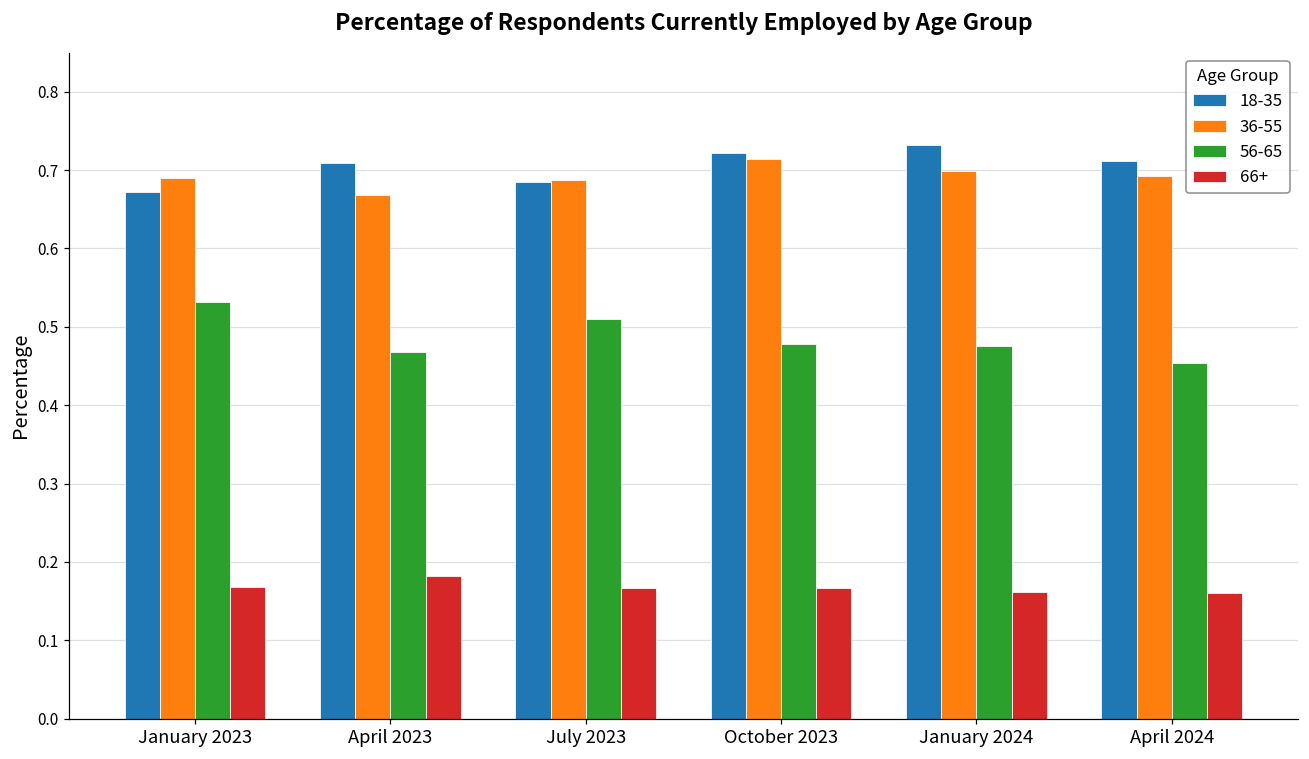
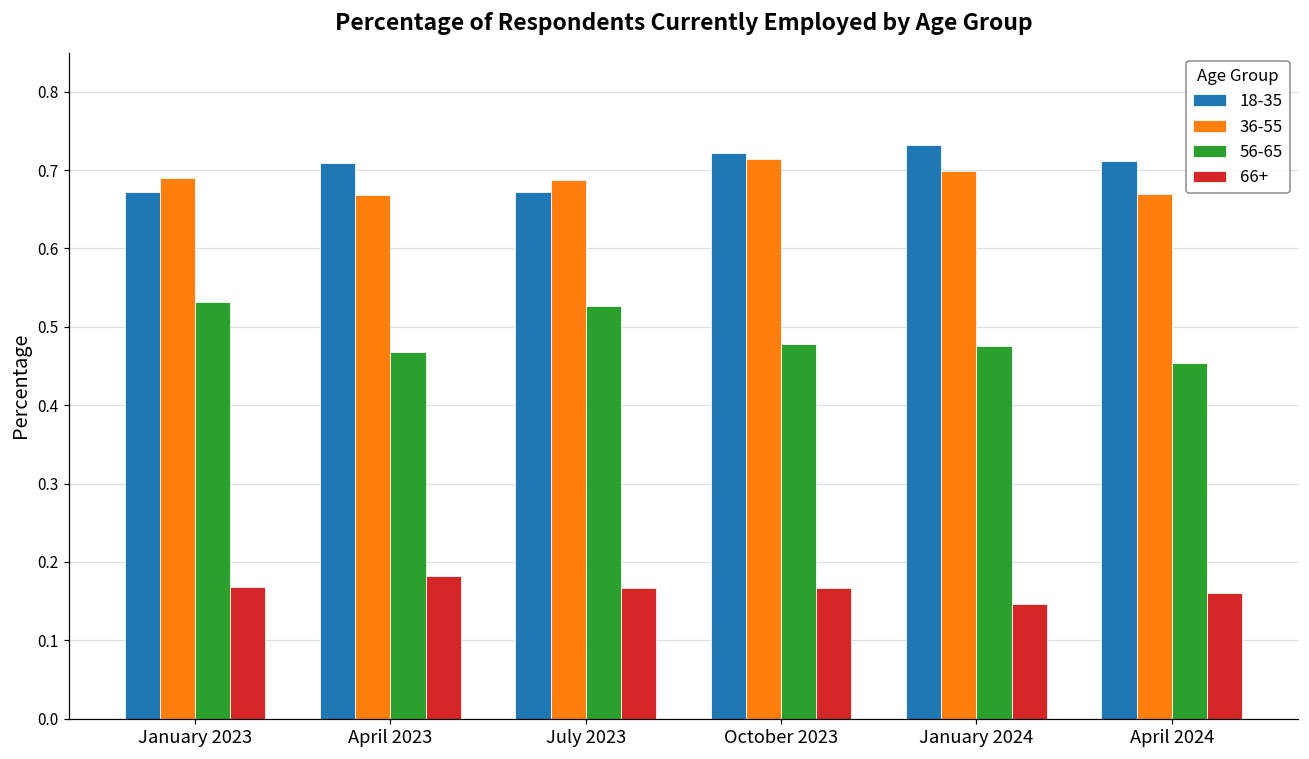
  {
    "18-35": {
      "January 2023": 0.67,
      "April 2023": 0.71,
-     "July 2023": 0.69,
+     "July 2023": 0.67,
      "October 2023": 0.72,
      "January 2024": 0.73,
      "April 2024": 0.71
    },
    "36-55": {
      "January 2023": 0.69,
      "April 2023": 0.67,
      "July 2023": 0.69,
      "October 2023": 0.71,
      "January 2024": 0.70,
-     "April 2024": 0.69
+     "April 2024": 0.67
    },
    "56-65": {
      "January 2023": 0.53,
      "April 2023": 0.47,
-     "July 2023": 0.51,
+     "July 2023": 0.53,
      "October 2023": 0.48,
      "January 2024": 0.48,
      "April 2024": 0.45
    },
    "66+": {
      "January 2023": 0.17,
      "April 2023": 0.18,
      "July 2023": 0.17,
      "October 2023": 0.17,
-     "January 2024": 0.16,
+     "January 2024": 0.15,
      "April 2024": 0.16
    }
  }
